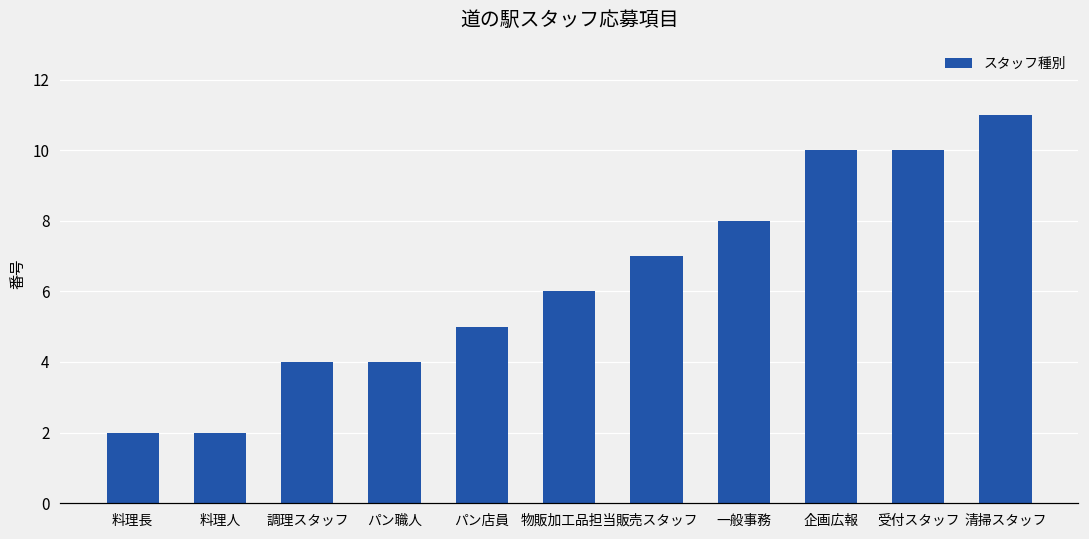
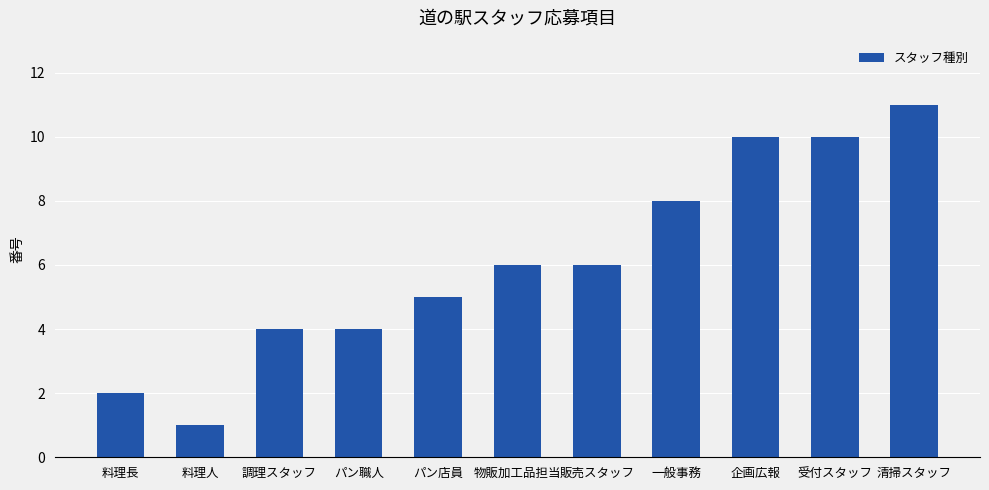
  {
    "料理長": 2,
-   "料理人": 2,
+   "料理人": 1,
    "調理スタッフ": 4,
    "パン職人": 4,
    "パン店員": 5,
    "物販加工品担当": 6,
-   "販売スタッフ": 7,
+   "販売スタッフ": 6,
    "一般事務": 8,
    "企画広報": 10,
    "受付スタッフ": 10,
    "清掃スタッフ": 11
  }
